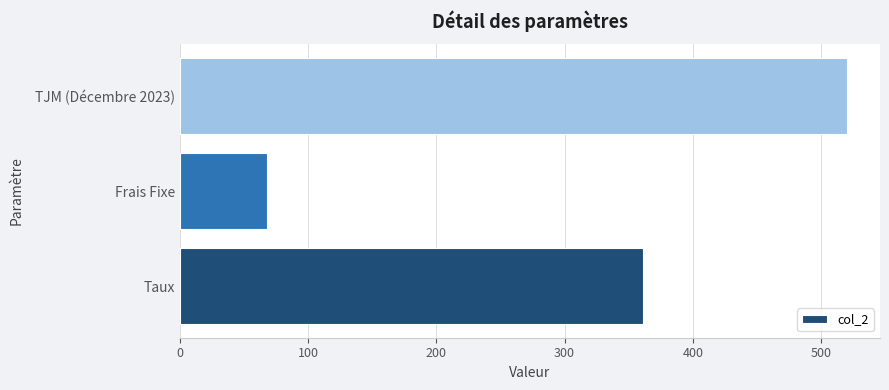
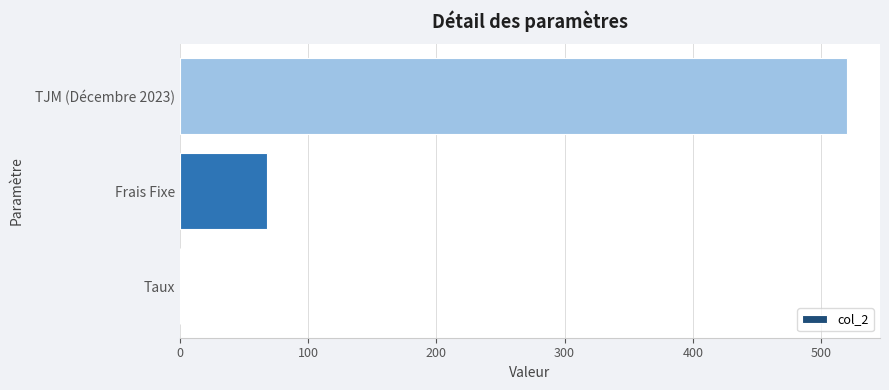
  {
    "TJM (Décembre 2023)": 520,
    "Frais Fixe": 68,
-   "Taux": 361
+   "Taux": 0
  }
